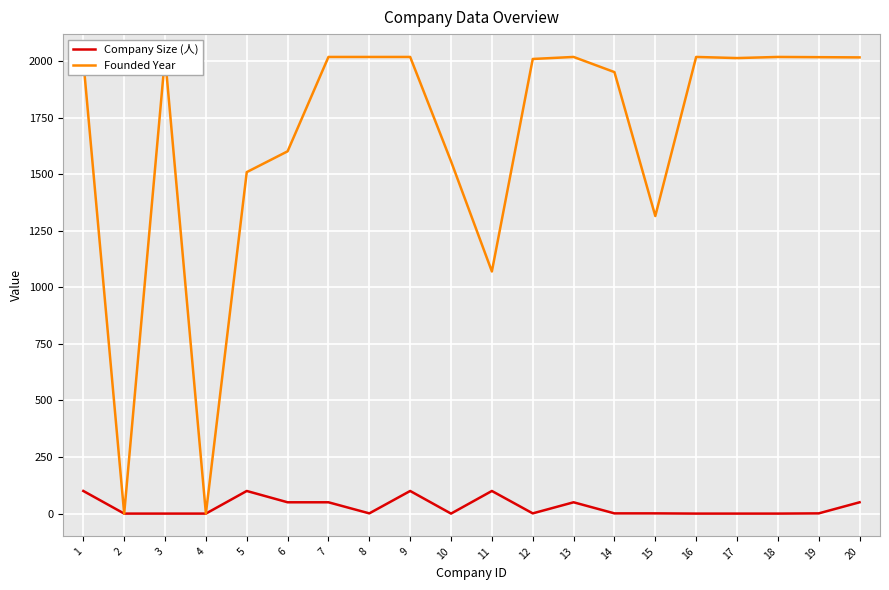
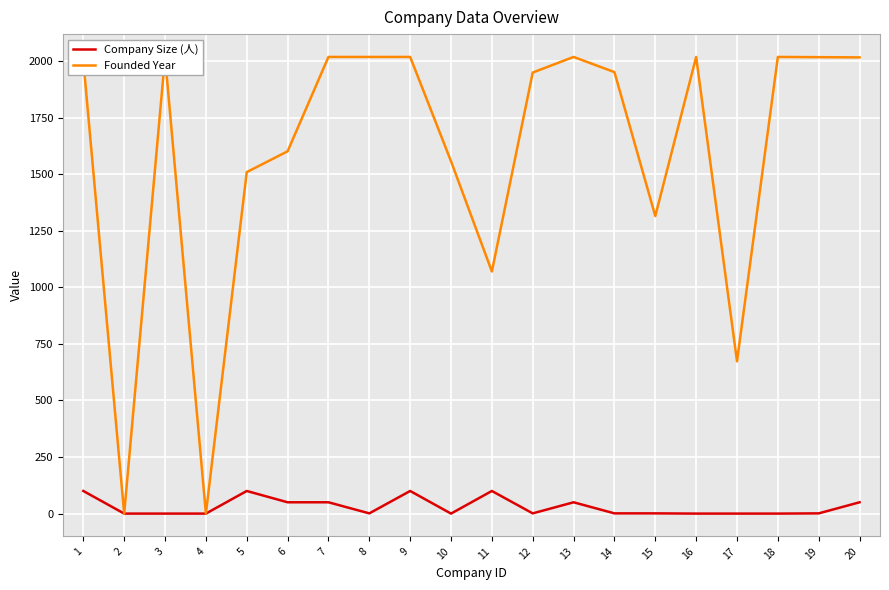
  {
    "Company Size (人)": {
      "1": 100,
      "3": 0,
      "5": 100,
      "6": 50,
      "7": 50,
      "8": 0,
      "9": 100,
      "10": 0,
      "11": 100,
      "12": 0,
      "13": 50,
      "14": 0,
      "15": 0,
      "16": 0,
      "17": 0,
      "18": 0,
      "19": 0,
      "20": 50
    },
    "Founded Year": {
      "5": 1510,
      "6": 1600,
      "7": 2020,
      "8": 2020,
      "9": 2020,
      "10": 1560,
      "11": 1070,
-     "12": 2010,
+     "12": 1950,
      "13": 2020,
      "14": 1950,
      "15": 1320,
      "16": 2020,
-     "17": 2010,
+     "17": 670,
      "18": 2020,
      "19": 2020,
      "20": 2020
    }
  }
